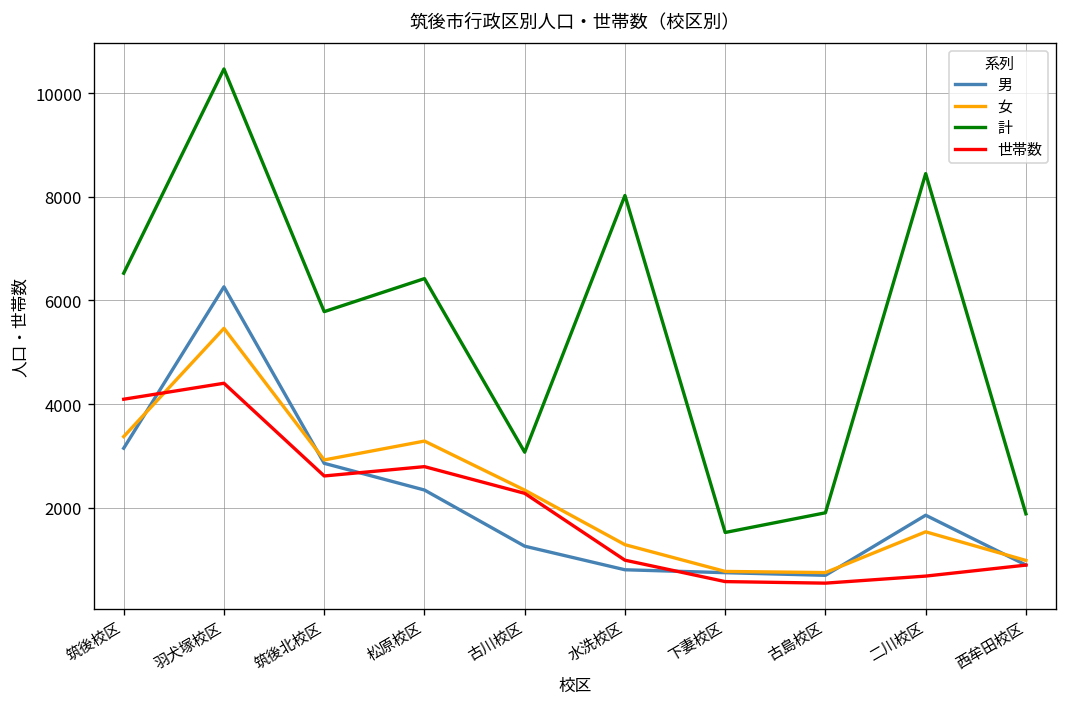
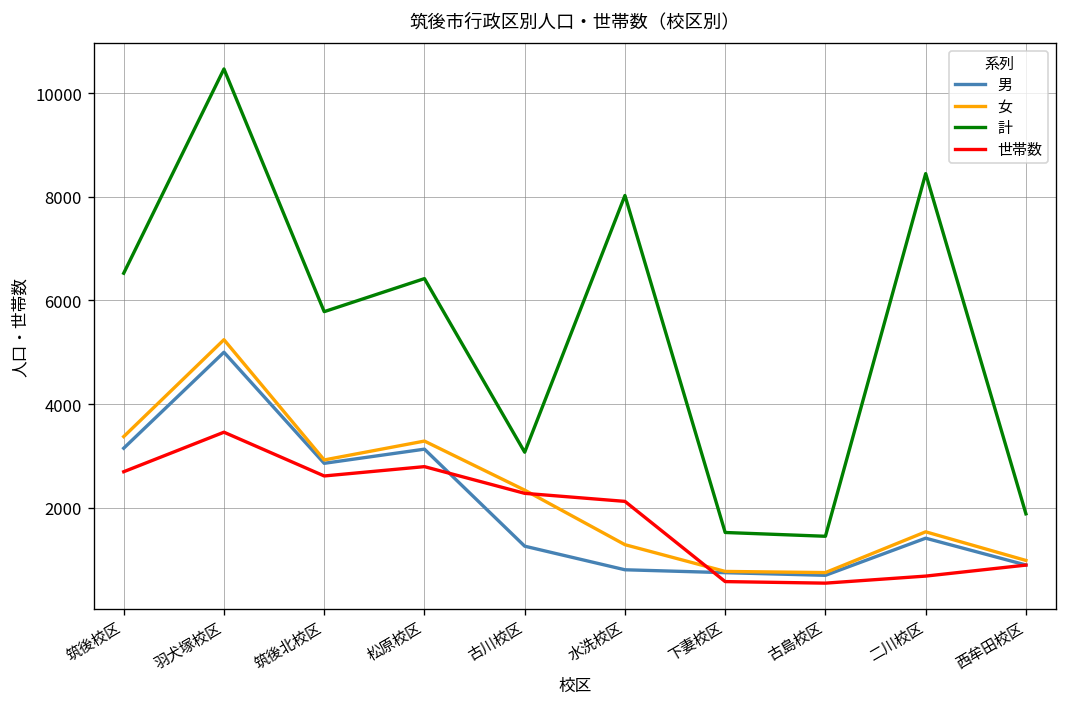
  {
    "男": {
      "筑後校区": 3200,
-     "羽犬塚校区": 6300,
+     "羽犬塚校区": 5000,
      "筑後北校区": 2900,
-     "松原校区": 2300,
+     "松原校区": 3100,
      "古川校区": 1300,
      "水洗校区": 800,
-     "二川校区": 1900
+     "二川校区": 1400
    },
    "女": {
      "筑後校区": 3400,
-     "羽犬塚校区": 5500,
+     "羽犬塚校区": 5200,
      "筑後北校区": 2900,
      "松原校区": 3300,
      "古川校区": 2300,
      "水洗校区": 1300,
      "二川校区": 1500,
      "西牟田校区": 1000
    },
    "計": {
      "筑後校区": 6500,
      "羽犬塚校区": 10500,
      "筑後北校区": 5800,
      "松原校区": 6400,
      "古川校区": 3100,
      "水洗校区": 8000,
      "下妻校区": 1500,
-     "古島校区": 1900,
+     "古島校区": 1500,
      "二川校区": 8400,
      "西牟田校区": 1900
    },
    "世帯数": {
-     "筑後校区": 4100,
-     "羽犬塚校区": 4400,
+     "筑後校区": 2700,
+     "羽犬塚校区": 3500,
      "筑後北校区": 2600,
      "松原校区": 2800,
      "古川校区": 2300,
-     "水洗校区": 1000,
+     "水洗校区": 2100,
      "下妻校区": 600,
      "古島校区": 500,
      "二川校区": 700
    }
  }
